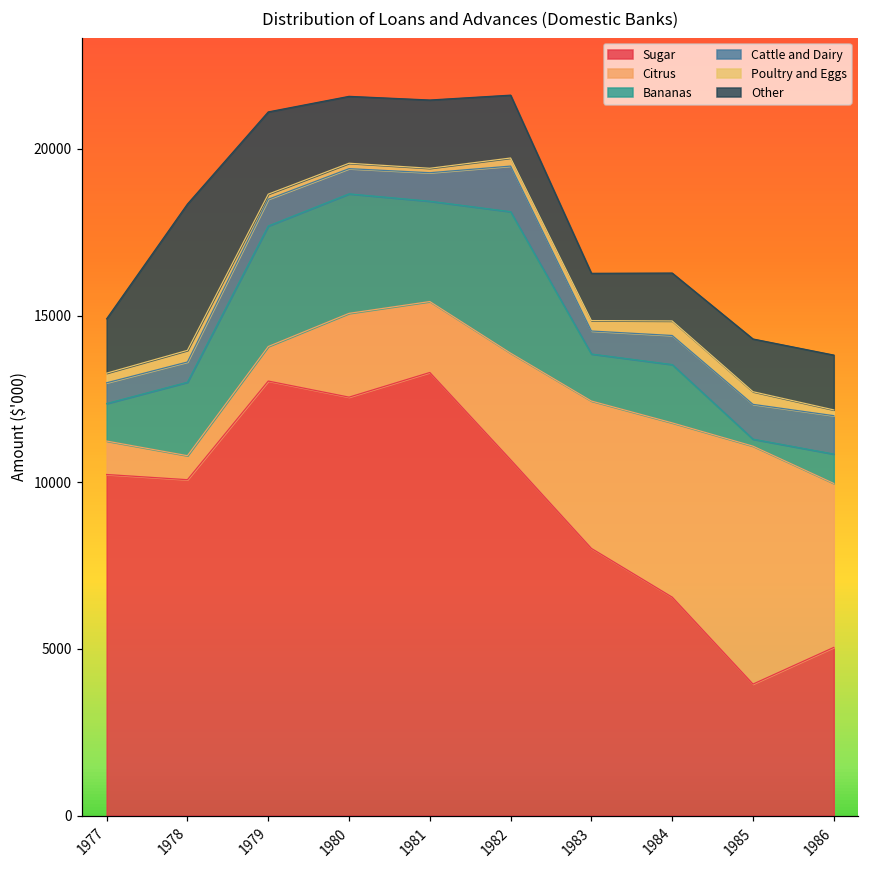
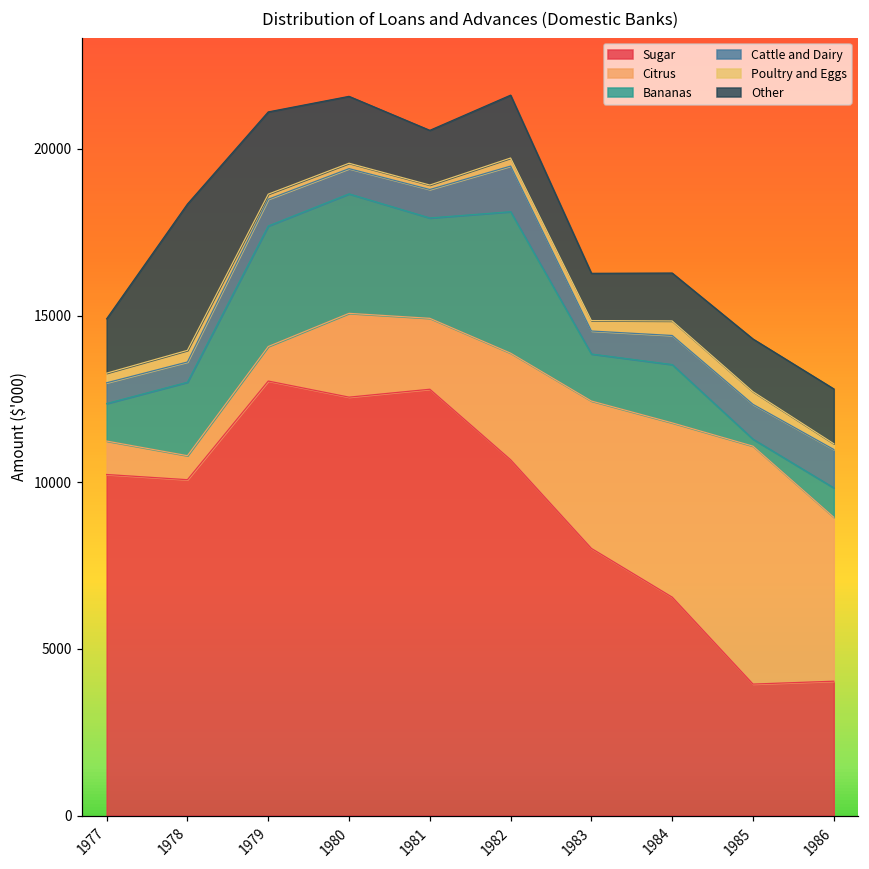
  {
    "Sugar": {
      "1977": 10200,
      "1978": 10100,
      "1979": 13000,
      "1980": 12600,
-     "1981": 13300,
+     "1981": 12800,
      "1982": 10700,
      "1983": 8000,
      "1984": 6600,
      "1985": 3900,
-     "1986": 5000
+     "1986": 4000
    },
    "Other": {
      "1977": 1600,
      "1978": 4400,
      "1979": 2500,
      "1980": 2000,
-     "1981": 2000,
+     "1981": 1600,
      "1982": 1900,
      "1983": 1400,
      "1984": 1400,
      "1985": 1600,
      "1986": 1600
    }
  }
